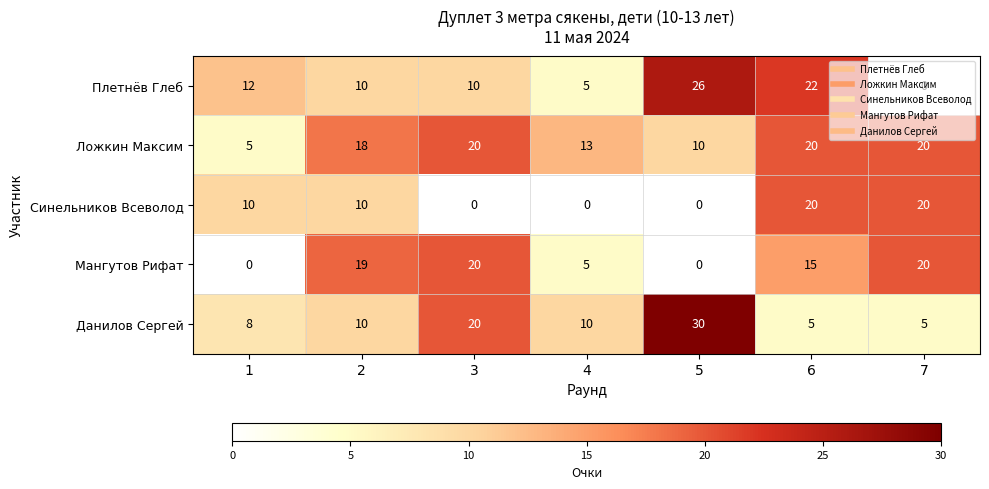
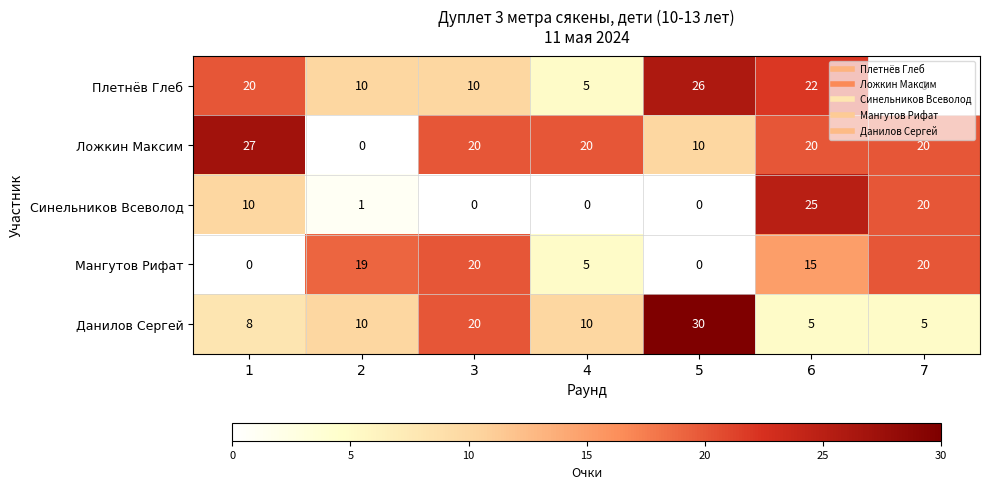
  {
    "Плетнёв Глеб": {
-     "1": 12,
+     "1": 20,
      "2": 10,
      "3": 10,
      "4": 5,
      "5": 26,
      "6": 22
    },
    "Ложкин Максим": {
-     "1": 5,
-     "2": 18,
+     "1": 27,
+     "2": 0,
      "3": 20,
-     "4": 13,
+     "4": 20,
      "5": 10,
      "6": 20
    },
    "Синельников Всеволод": {
      "1": 10,
-     "2": 10,
+     "2": 1,
      "3": 0,
      "4": 0,
      "5": 0,
-     "6": 20,
+     "6": 25,
      "7": 20
    },
    "Мангутов Рифат": {
      "1": 0,
      "2": 19,
      "3": 20,
      "4": 5,
      "5": 0,
      "6": 15,
      "7": 20
    },
    "Данилов Сергей": {
      "1": 8,
      "2": 10,
      "3": 20,
      "4": 10,
      "5": 30,
      "6": 5,
      "7": 5
    }
  }
